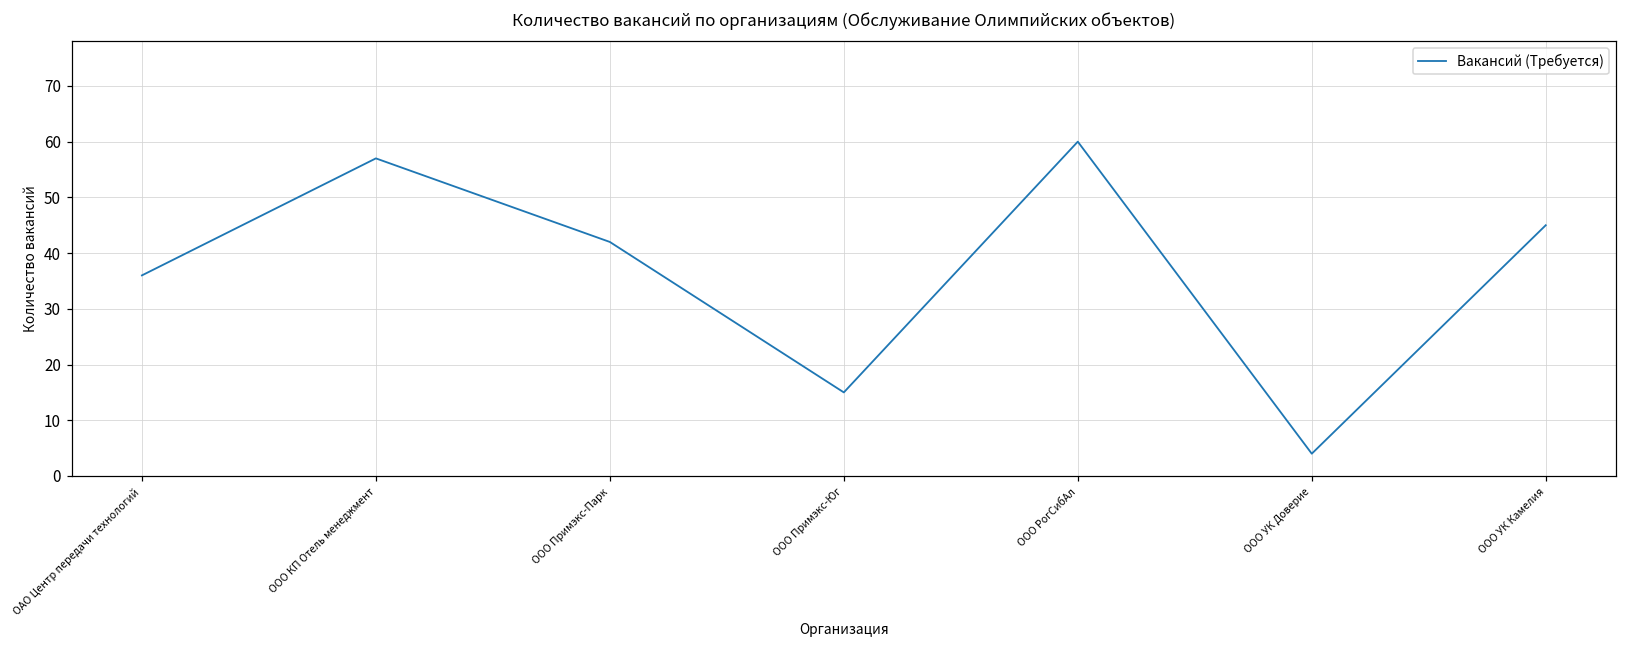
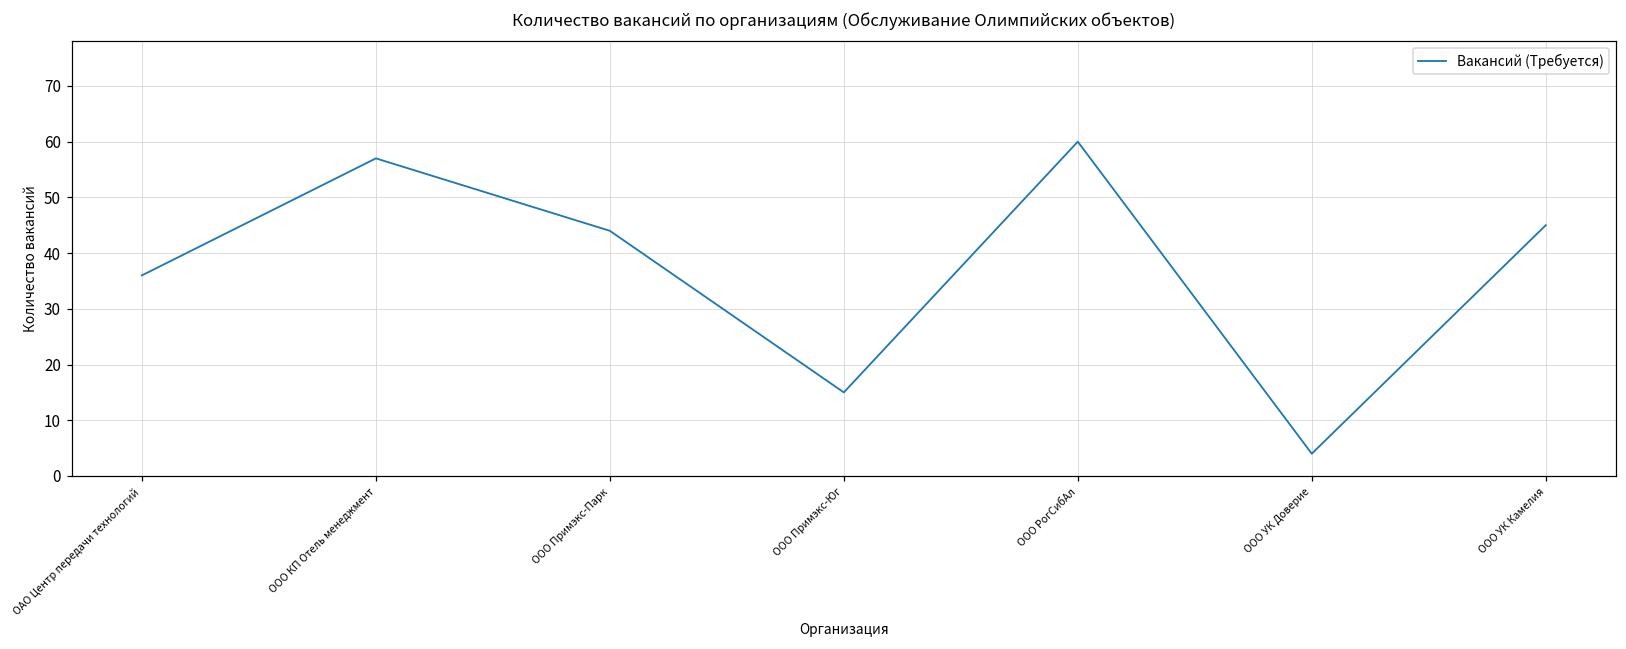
  {
    "ОАО Центр передачи технологий": 36,
    "ООО КП Отель менеджмент": 57,
-   "ООО Примэкс-Парк": 42,
+   "ООО Примэкс-Парк": 44,
    "ООО Примэкс-Юг": 15,
    "ООО РогСибАл": 60,
    "ООО УК Доверие": 4,
    "ООО УК Камелия": 45
  }
